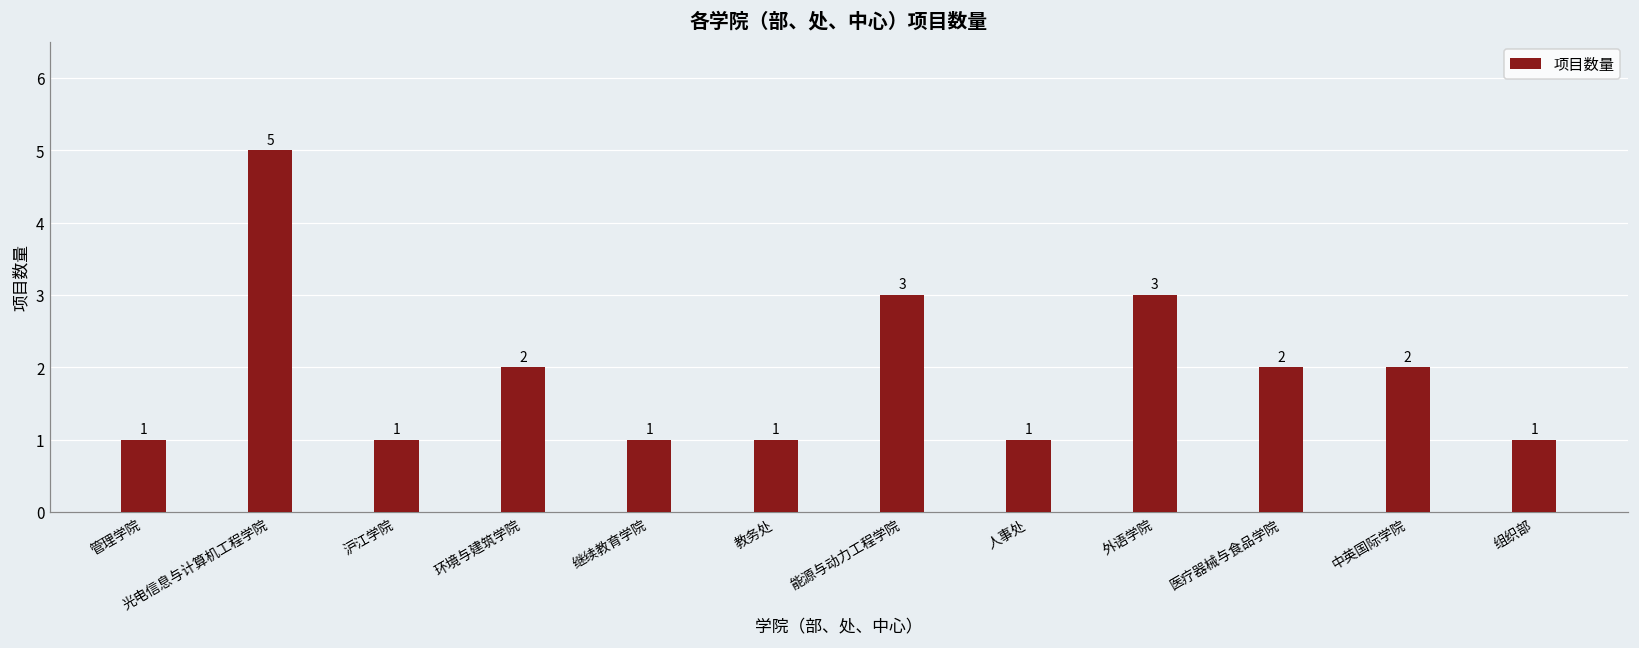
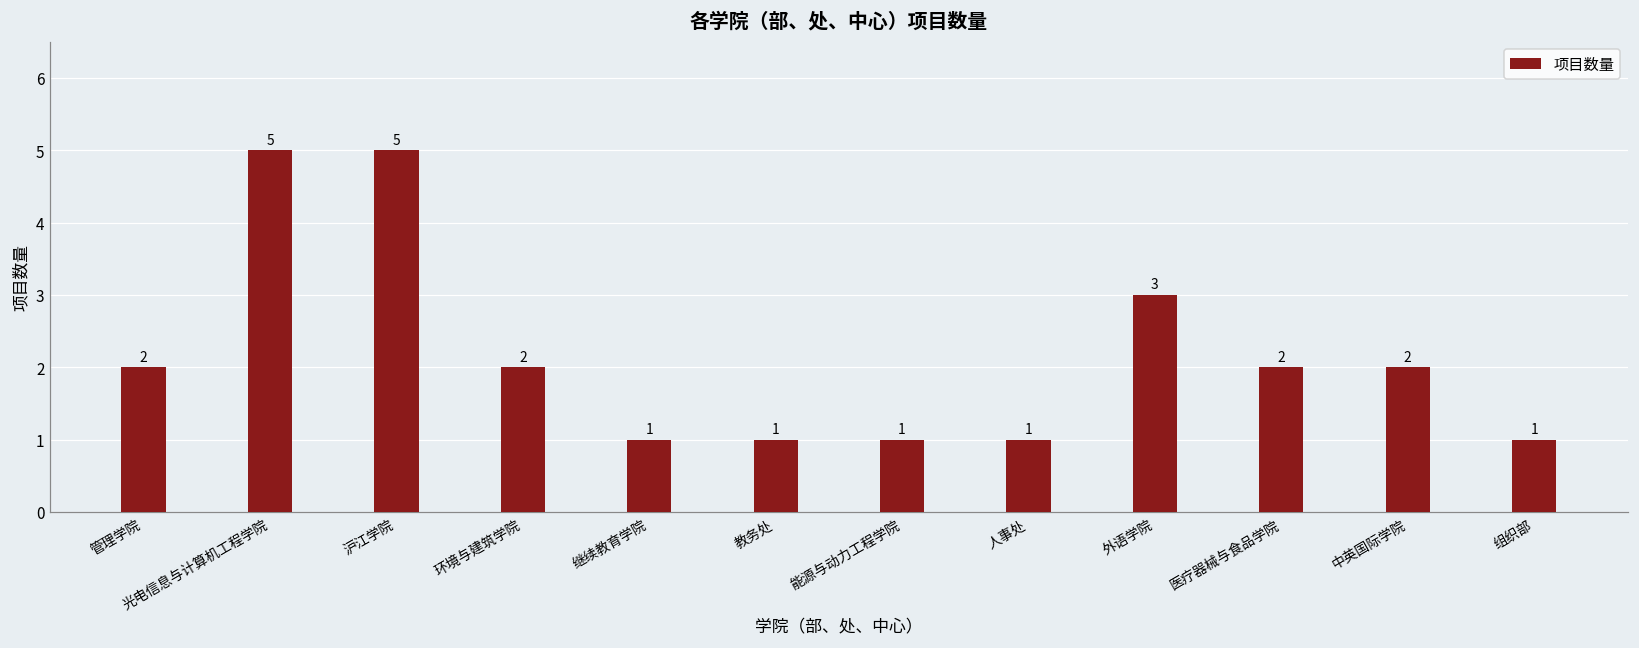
  {
-   "管理学院": 1,
+   "管理学院": 2,
    "光电信息与计算机工程学院": 5,
-   "沪江学院": 1,
+   "沪江学院": 5,
    "环境与建筑学院": 2,
    "继续教育学院": 1,
    "教务处": 1,
-   "能源与动力工程学院": 3,
+   "能源与动力工程学院": 1,
    "人事处": 1,
    "外语学院": 3,
    "医疗器械与食品学院": 2,
    "中英国际学院": 2,
    "组织部": 1
  }
